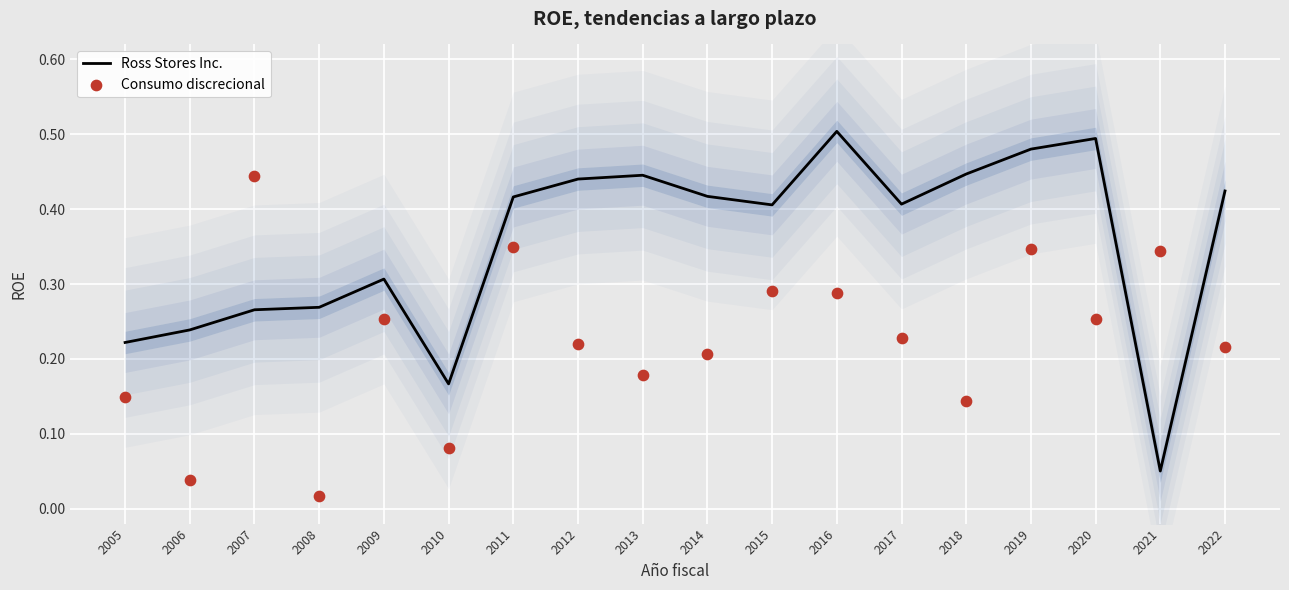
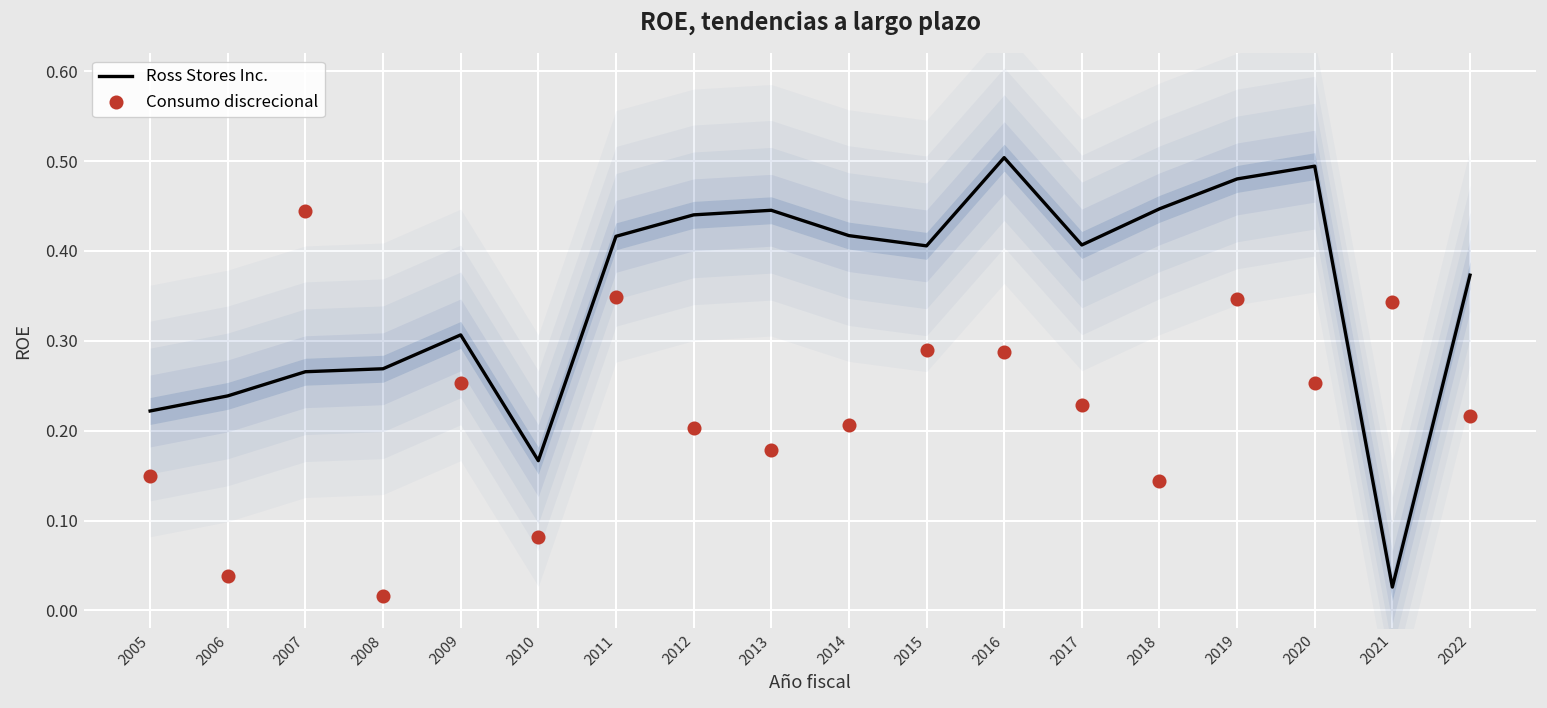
  {
    "Ross Stores Inc.": {
      "2005": 0.22,
      "2006": 0.24,
      "2007": 0.27,
      "2008": 0.27,
      "2009": 0.31,
      "2010": 0.17,
      "2011": 0.42,
      "2012": 0.44,
      "2013": 0.45,
      "2014": 0.42,
      "2015": 0.41,
      "2016": 0.50,
      "2017": 0.41,
      "2018": 0.45,
      "2019": 0.48,
      "2020": 0.49,
-     "2021": 0.05,
-     "2022": 0.42
+     "2021": 0.03,
+     "2022": 0.37
    },
    "Consumo discrecional": {
-     "2012": 0.22
+     "2012": 0.20
    }
  }
